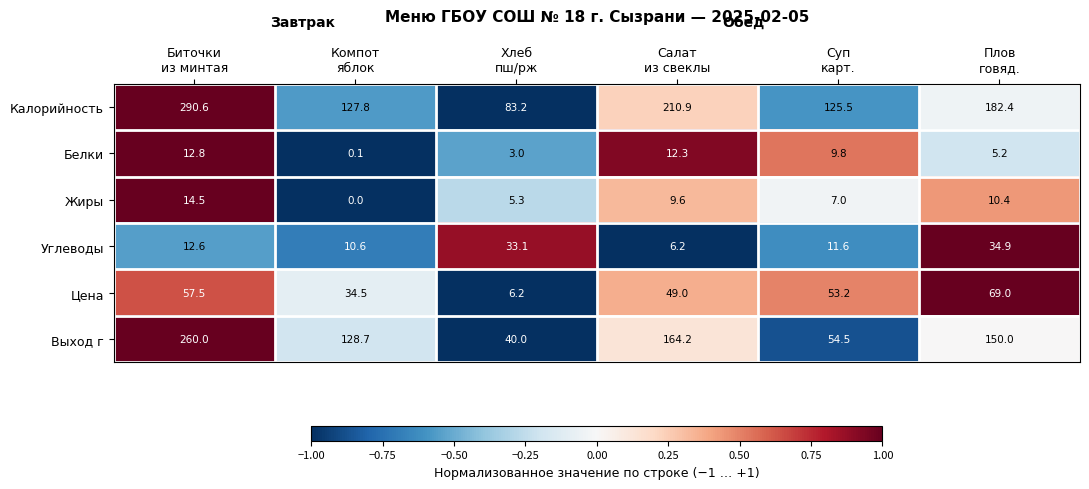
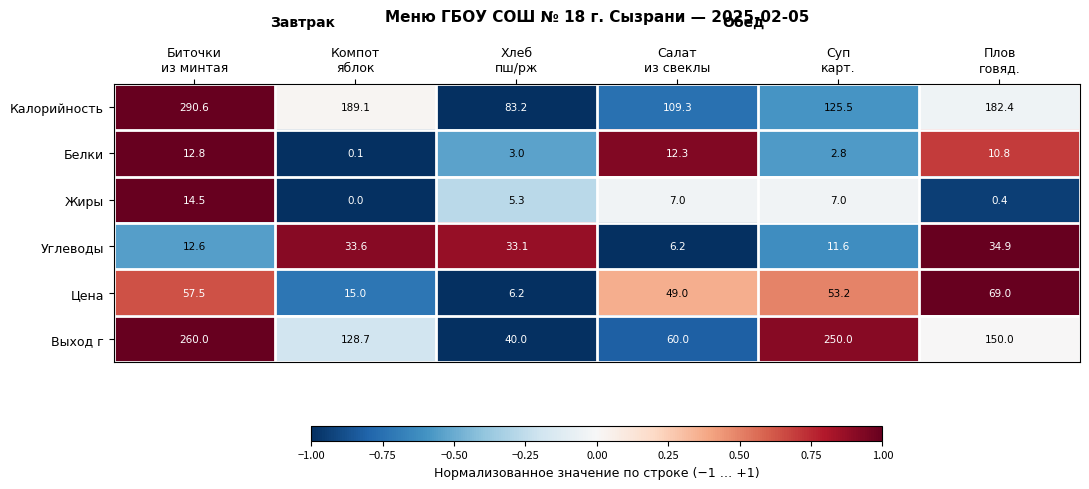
  {
    "Калорийность": {
      "Биточки из минтая": 290.6,
-     "Компот яблок": 127.8,
+     "Компот яблок": 189.1,
      "Хлеб пш/рж": 83.2,
-     "Салат из свеклы": 210.9,
+     "Салат из свеклы": 109.3,
      "Суп карт.": 125.5,
      "Плов говяд.": 182.4
    },
    "Белки": {
      "Биточки из минтая": 12.8,
      "Компот яблок": 0.1,
      "Хлеб пш/рж": 3.0,
      "Салат из свеклы": 12.3,
-     "Суп карт.": 9.8,
-     "Плов говяд.": 5.2
+     "Суп карт.": 2.8,
+     "Плов говяд.": 10.8
    },
    "Жиры": {
      "Биточки из минтая": 14.5,
      "Компот яблок": 0.0,
      "Хлеб пш/рж": 5.3,
-     "Салат из свеклы": 9.6,
+     "Салат из свеклы": 7.0,
      "Суп карт.": 7.0,
-     "Плов говяд.": 10.4
+     "Плов говяд.": 0.4
    },
    "Углеводы": {
      "Биточки из минтая": 12.6,
-     "Компот яблок": 10.6,
+     "Компот яблок": 33.6,
      "Хлеб пш/рж": 33.1,
      "Салат из свеклы": 6.2,
      "Суп карт.": 11.6,
      "Плов говяд.": 34.9
    },
    "Цена": {
      "Биточки из минтая": 57.5,
-     "Компот яблок": 34.5,
+     "Компот яблок": 15.0,
      "Хлеб пш/рж": 6.2,
      "Салат из свеклы": 49.0,
      "Суп карт.": 53.2,
      "Плов говяд.": 69.0
    },
    "Выход г": {
      "Биточки из минтая": 260.0,
      "Компот яблок": 128.7,
      "Хлеб пш/рж": 40.0,
-     "Салат из свеклы": 164.2,
-     "Суп карт.": 54.5,
+     "Салат из свеклы": 60.0,
+     "Суп карт.": 250.0,
      "Плов говяд.": 150.0
    }
  }
